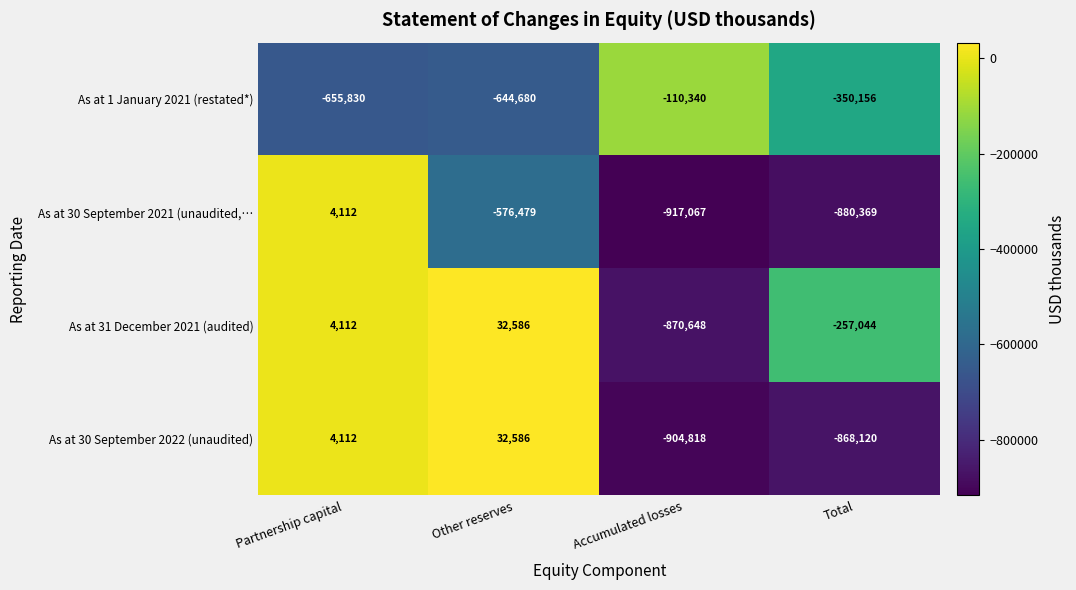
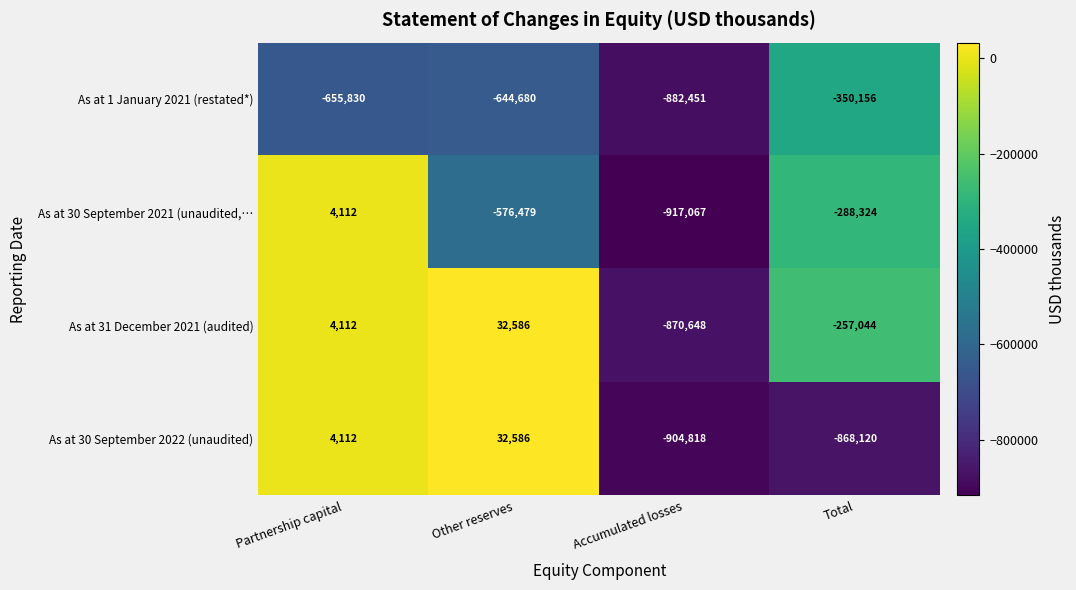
  {
    "As at 1 January 2021 (restated*)": {
      "Partnership capital": "-655,830",
      "Other reserves": "-644,680",
-     "Accumulated losses": "-110,340",
+     "Accumulated losses": "-882,451",
      "Total": "-350,156"
    },
    "As at 30 September 2021 (unaudited,…": {
      "Partnership capital": "4,112",
      "Other reserves": "-576,479",
      "Accumulated losses": "-917,067",
-     "Total": "-880,369"
+     "Total": "-288,324"
    },
    "As at 31 December 2021 (audited)": {
      "Partnership capital": "4,112",
      "Other reserves": "32,586",
      "Accumulated losses": "-870,648",
      "Total": "-257,044"
    },
    "As at 30 September 2022 (unaudited)": {
      "Partnership capital": "4,112",
      "Other reserves": "32,586",
      "Accumulated losses": "-904,818",
      "Total": "-868,120"
    }
  }
